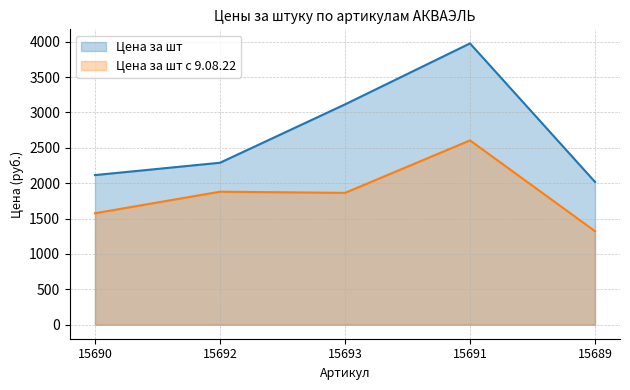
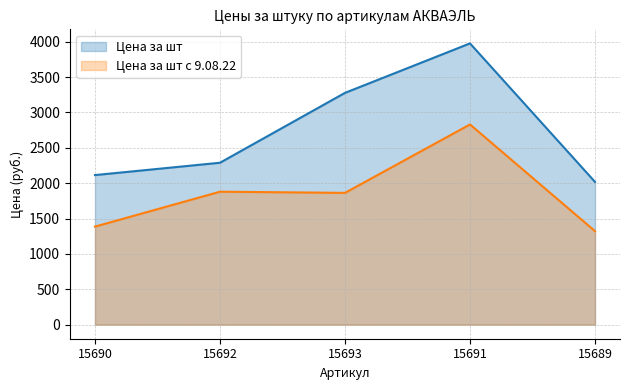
  {
    "Цена за шт": {
      "15690": 2100,
      "15692": 2300,
-     "15693": 3100,
+     "15693": 3300,
      "15691": 4000,
      "15689": 2000
    },
    "Цена за шт с 9.08.22": {
-     "15690": 1600,
+     "15690": 1400,
      "15692": 1900,
      "15693": 1900,
-     "15691": 2600,
+     "15691": 2800,
      "15689": 1300
    }
  }
